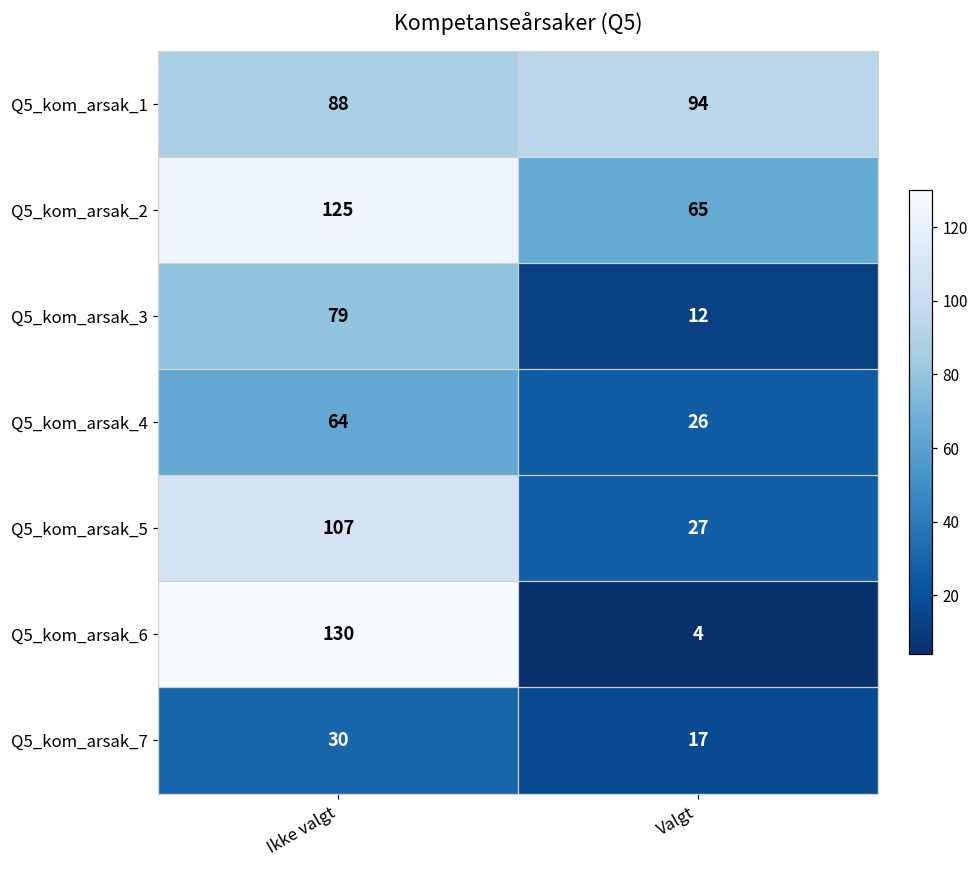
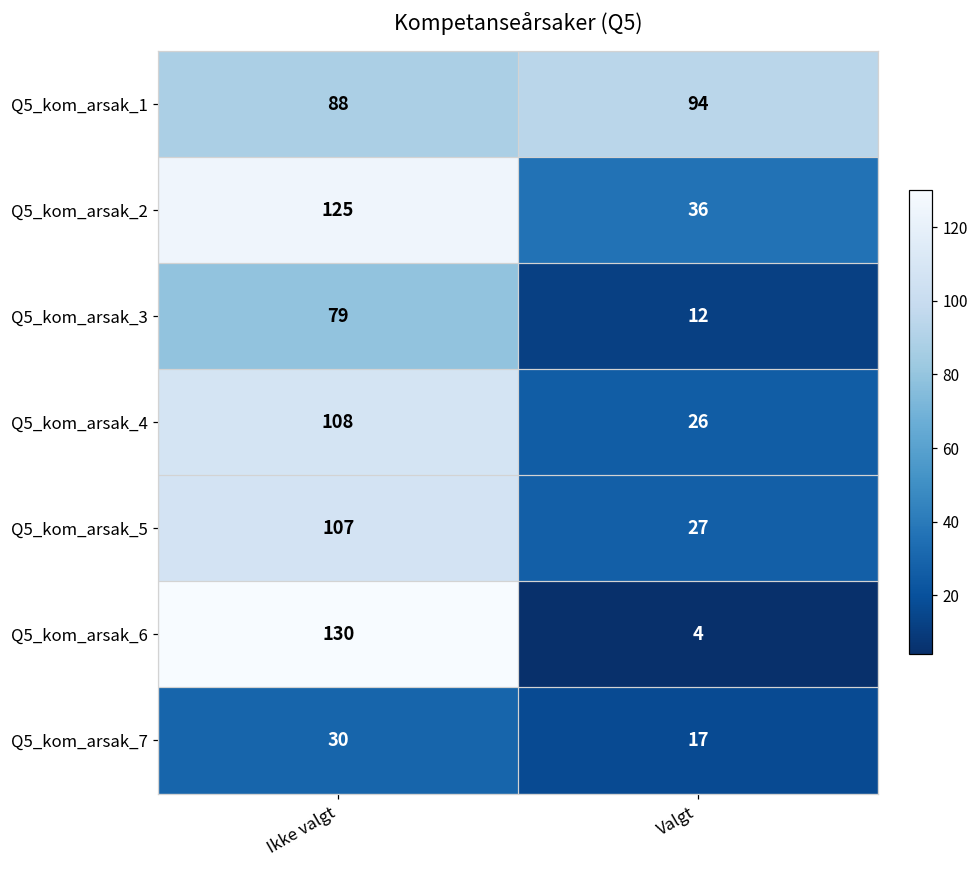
  {
    "Q5_kom_arsak_1": {
      "Ikke valgt": 88,
      "Valgt": 94
    },
    "Q5_kom_arsak_2": {
      "Ikke valgt": 125,
-     "Valgt": 65
+     "Valgt": 36
    },
    "Q5_kom_arsak_3": {
      "Ikke valgt": 79,
      "Valgt": 12
    },
    "Q5_kom_arsak_4": {
-     "Ikke valgt": 64,
+     "Ikke valgt": 108,
      "Valgt": 26
    },
    "Q5_kom_arsak_5": {
      "Ikke valgt": 107,
      "Valgt": 27
    },
    "Q5_kom_arsak_6": {
      "Ikke valgt": 130,
      "Valgt": 4
    },
    "Q5_kom_arsak_7": {
      "Ikke valgt": 30,
      "Valgt": 17
    }
  }
